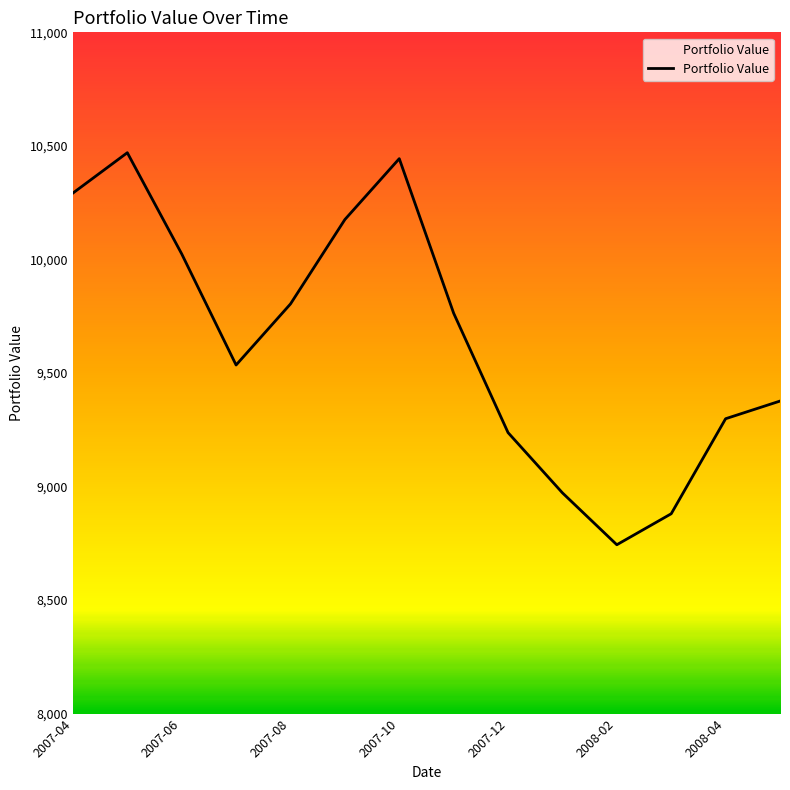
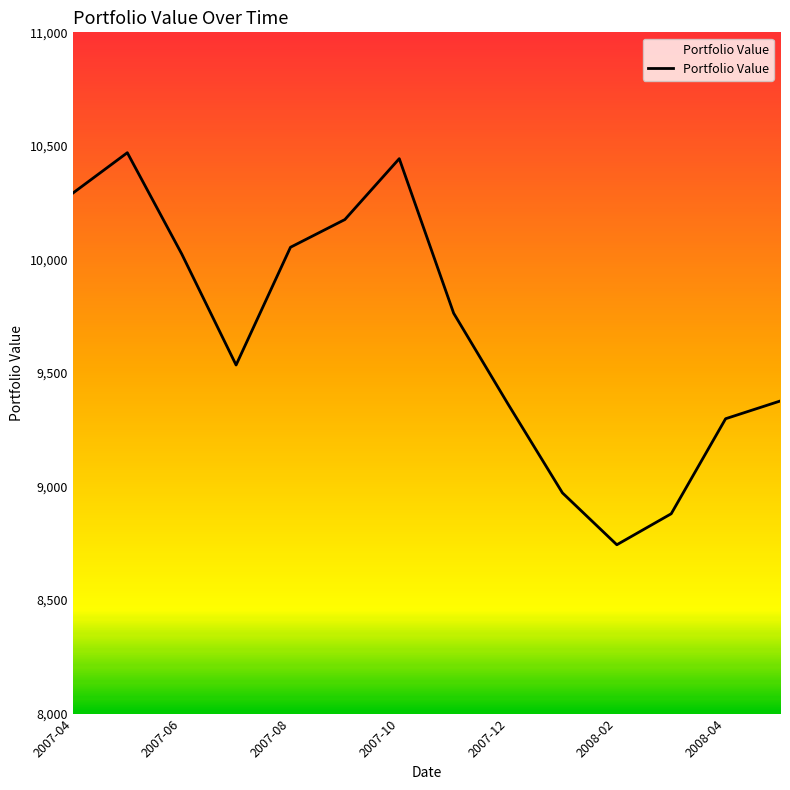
  {
    "2007-04": "10,290",
    "2007-06": "10,020",
-   "2007-08": "9,800",
+   "2007-08": "10,050",
    "2007-10": "10,440",
-   "2007-12": "9,240",
+   "2007-12": "9,360",
    "2008-02": "8,740",
    "2008-04": "9,300"
  }
